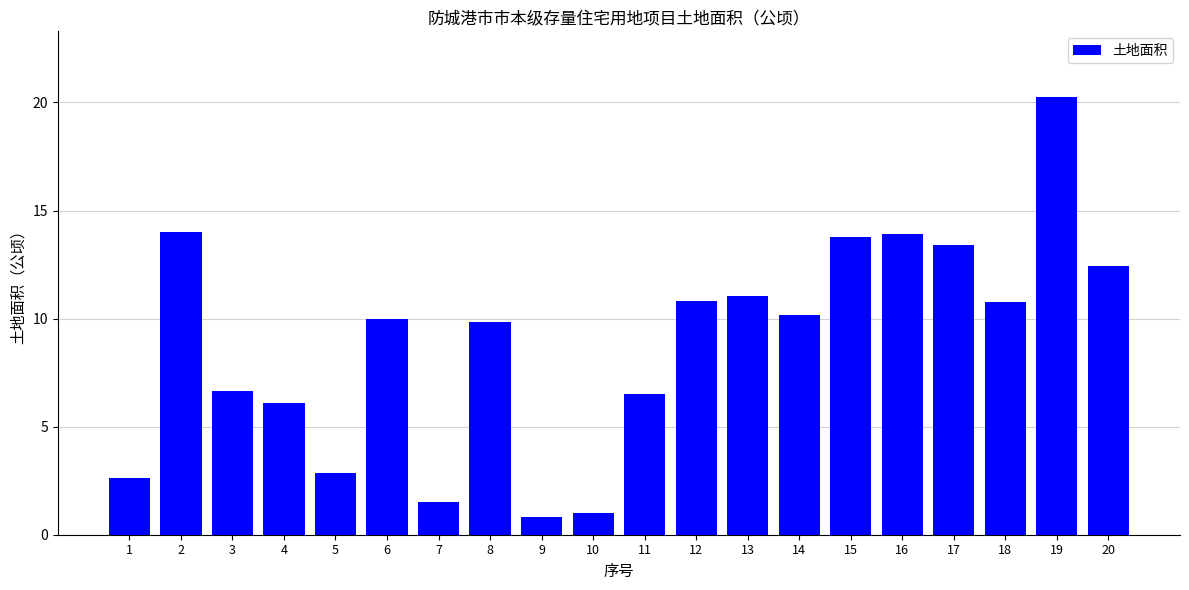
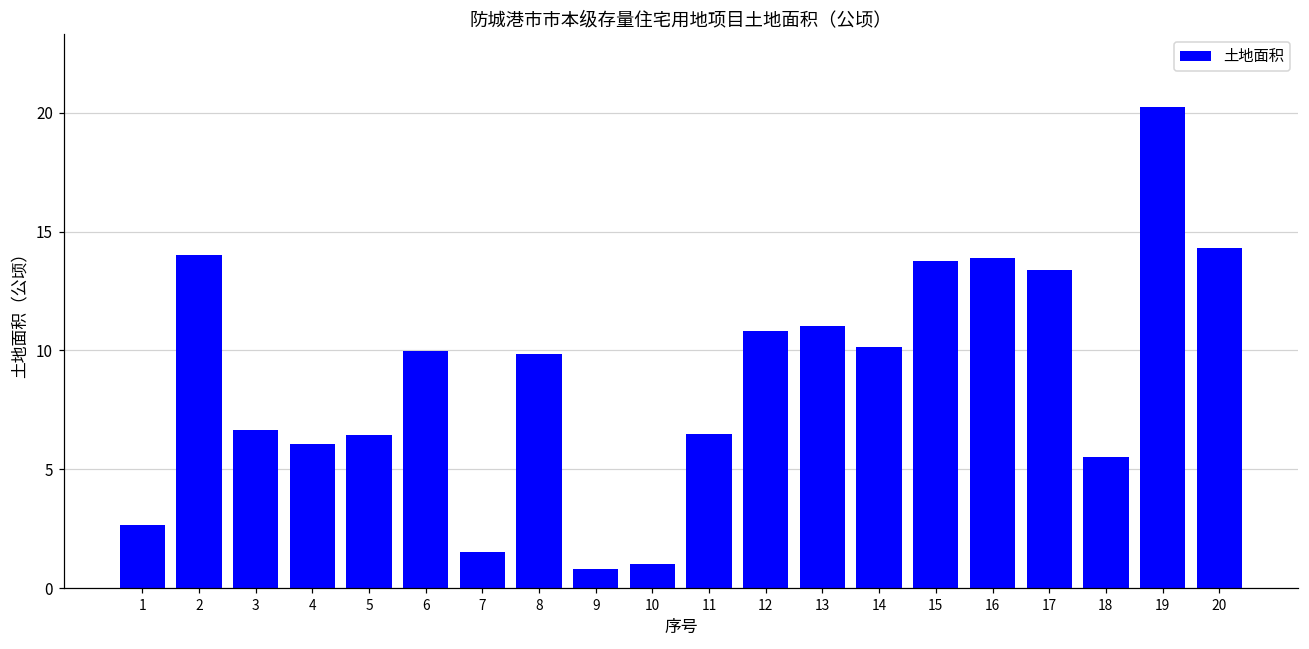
  {
    "1": 2.6,
    "2": 14.0,
    "3": 6.7,
    "4": 6.1,
-   "5": 2.8,
+   "5": 6.4,
    "6": 10.0,
    "7": 1.5,
    "8": 9.9,
    "9": 0.8,
    "10": 1.0,
    "11": 6.5,
    "12": 10.8,
    "13": 11.0,
    "14": 10.2,
    "15": 13.8,
    "16": 13.9,
    "17": 13.4,
-   "18": 10.8,
+   "18": 5.5,
    "19": 20.3,
-   "20": 12.4
+   "20": 14.3
  }
